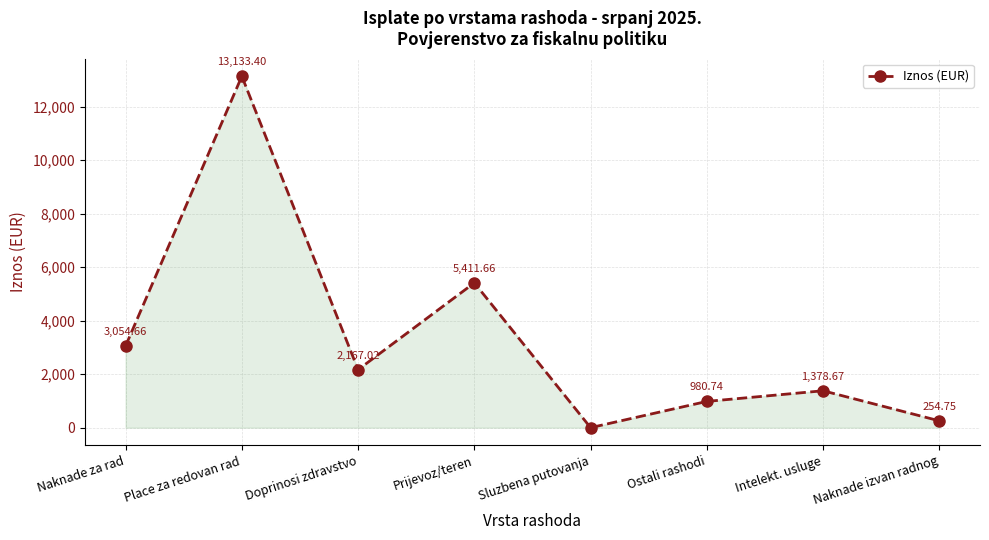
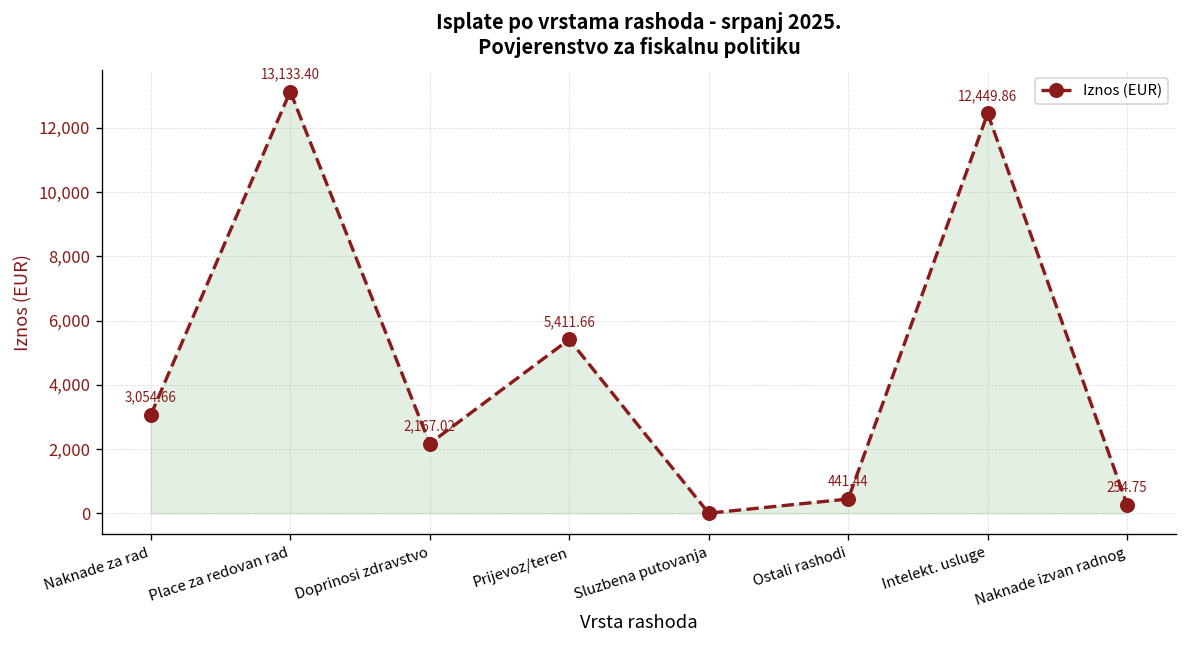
  {
    "Naknade za rad": "3,054.66",
    "Place za redovan rad": "13,133.40",
    "Doprinosi zdravstvo": "2,167.02",
    "Prijevoz/teren": "5,411.66",
-   "Ostali rashodi": "980.74",
-   "Intelekt. usluge": "1,378.67",
+   "Ostali rashodi": "441.44",
+   "Intelekt. usluge": "12,449.86",
    "Naknade izvan radnog": "254.75"
  }
